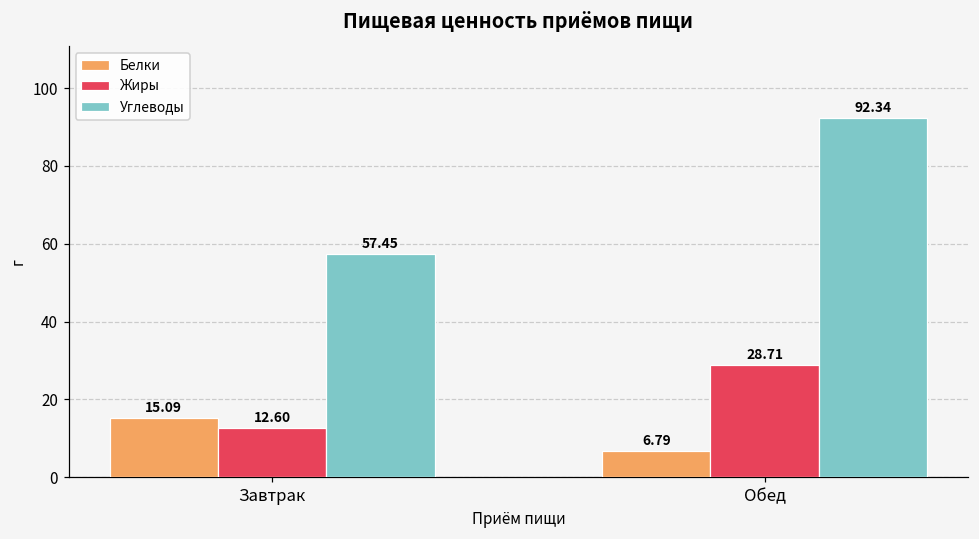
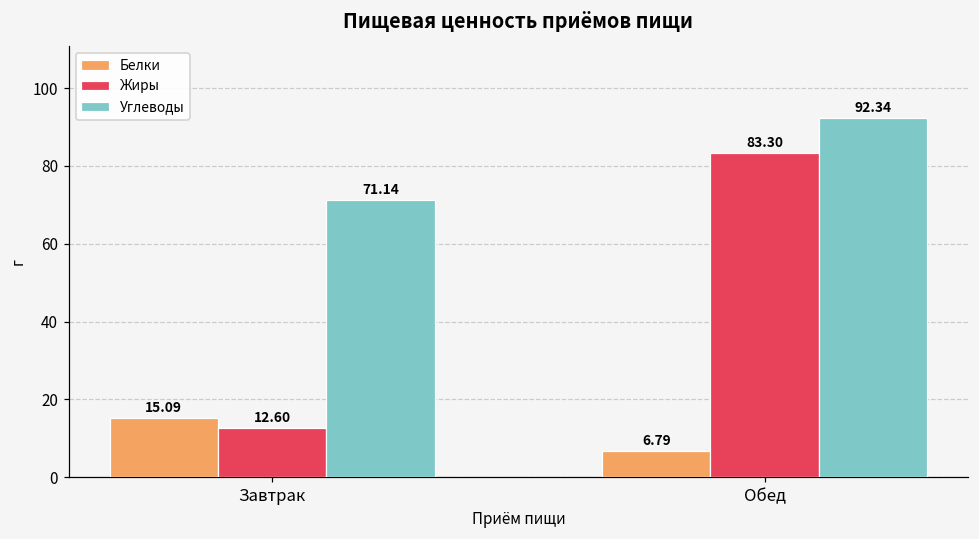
  {
    "Белки": {
      "Завтрак": 15.09,
      "Обед": 6.79
    },
    "Жиры": {
      "Завтрак": 12.60,
-     "Обед": 28.71
+     "Обед": 83.30
    },
    "Углеводы": {
-     "Завтрак": 57.45,
+     "Завтрак": 71.14,
      "Обед": 92.34
    }
  }
